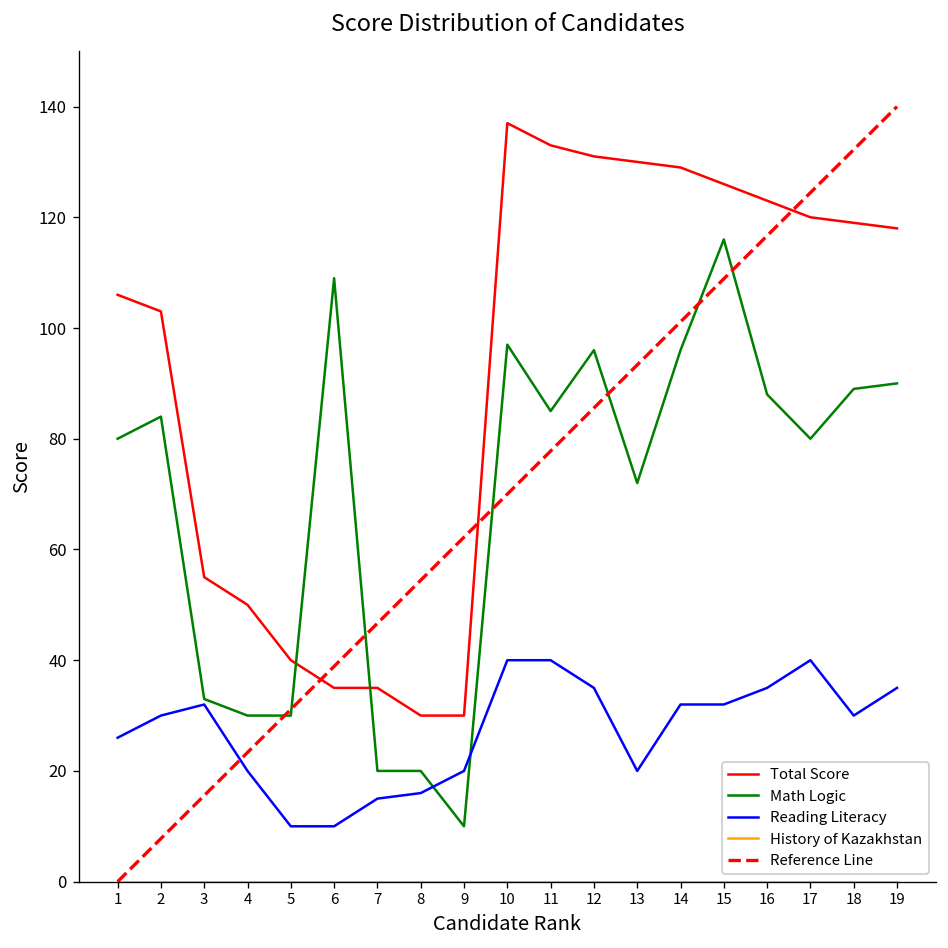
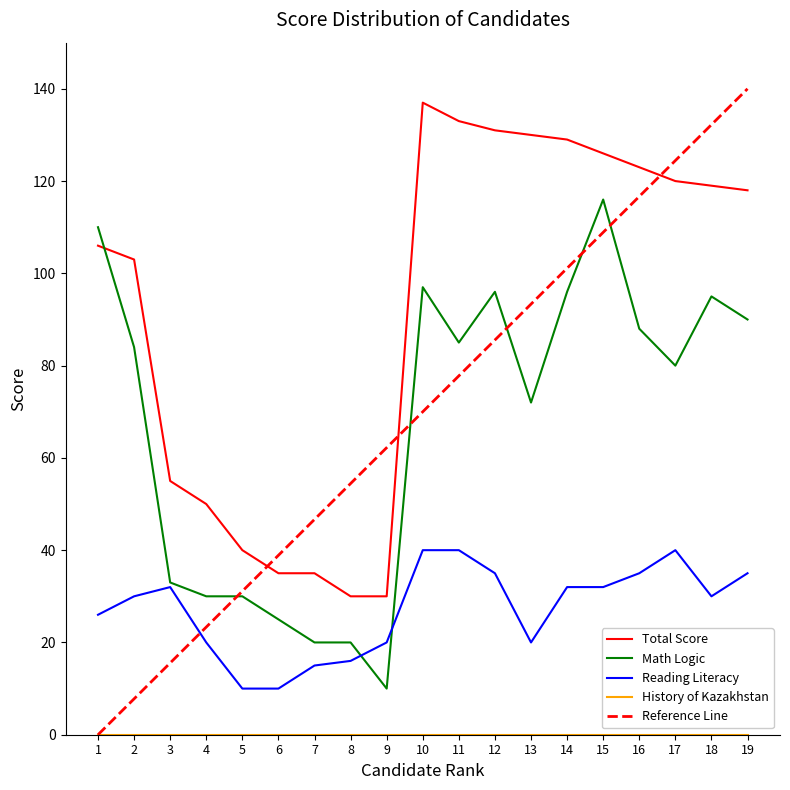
  {
    "Math Logic": {
-     "1": 80,
+     "1": 110,
      "2": 84,
      "3": 33,
      "4": 30,
      "5": 30,
-     "6": 109,
+     "6": 25,
      "7": 20,
      "8": 20,
      "9": 10,
      "10": 97,
      "11": 85,
      "12": 96,
      "13": 72,
      "14": 96,
      "15": 116,
      "16": 88,
      "17": 80,
-     "18": 89,
+     "18": 95,
      "19": 90
    },
    "Reading Literacy": {
      "1": 26,
      "2": 30,
      "3": 32,
      "4": 20,
      "5": 10,
      "6": 10,
      "7": 15,
      "8": 16,
      "9": 20,
      "10": 40,
      "11": 40,
      "12": 35,
      "13": 20,
      "14": 32,
      "15": 32,
      "16": 35,
      "17": 40,
      "18": 30,
      "19": 35
    },
    "History of Kazakhstan": {
      "2": 0,
      "3": 0,
      "4": 0,
      "5": 0,
      "6": 0,
      "7": 0,
      "8": 0,
      "9": 0,
      "10": 0,
      "11": 0,
      "12": 0,
      "13": 0,
      "14": 0,
      "15": 0,
      "16": 0,
      "17": 0,
      "18": 0,
      "19": 0
    }
  }
